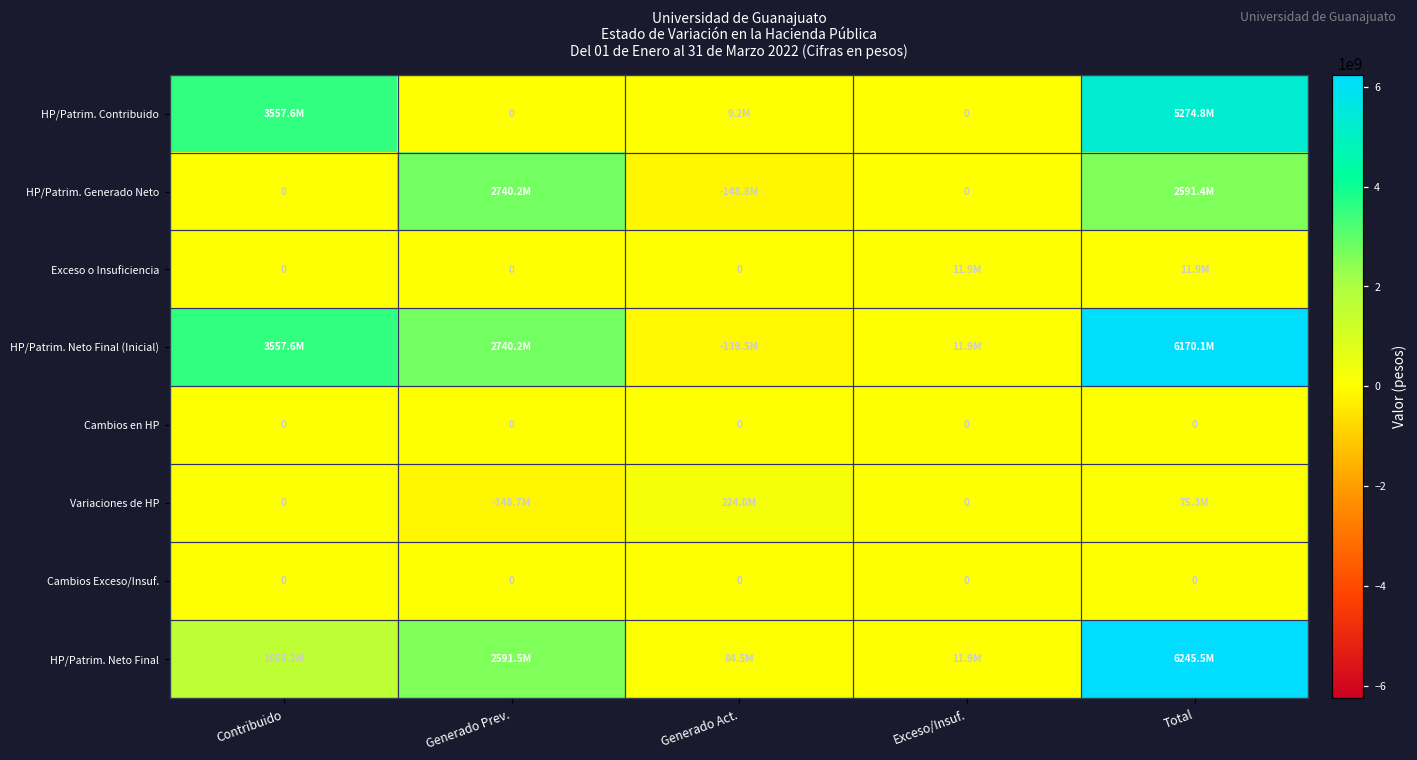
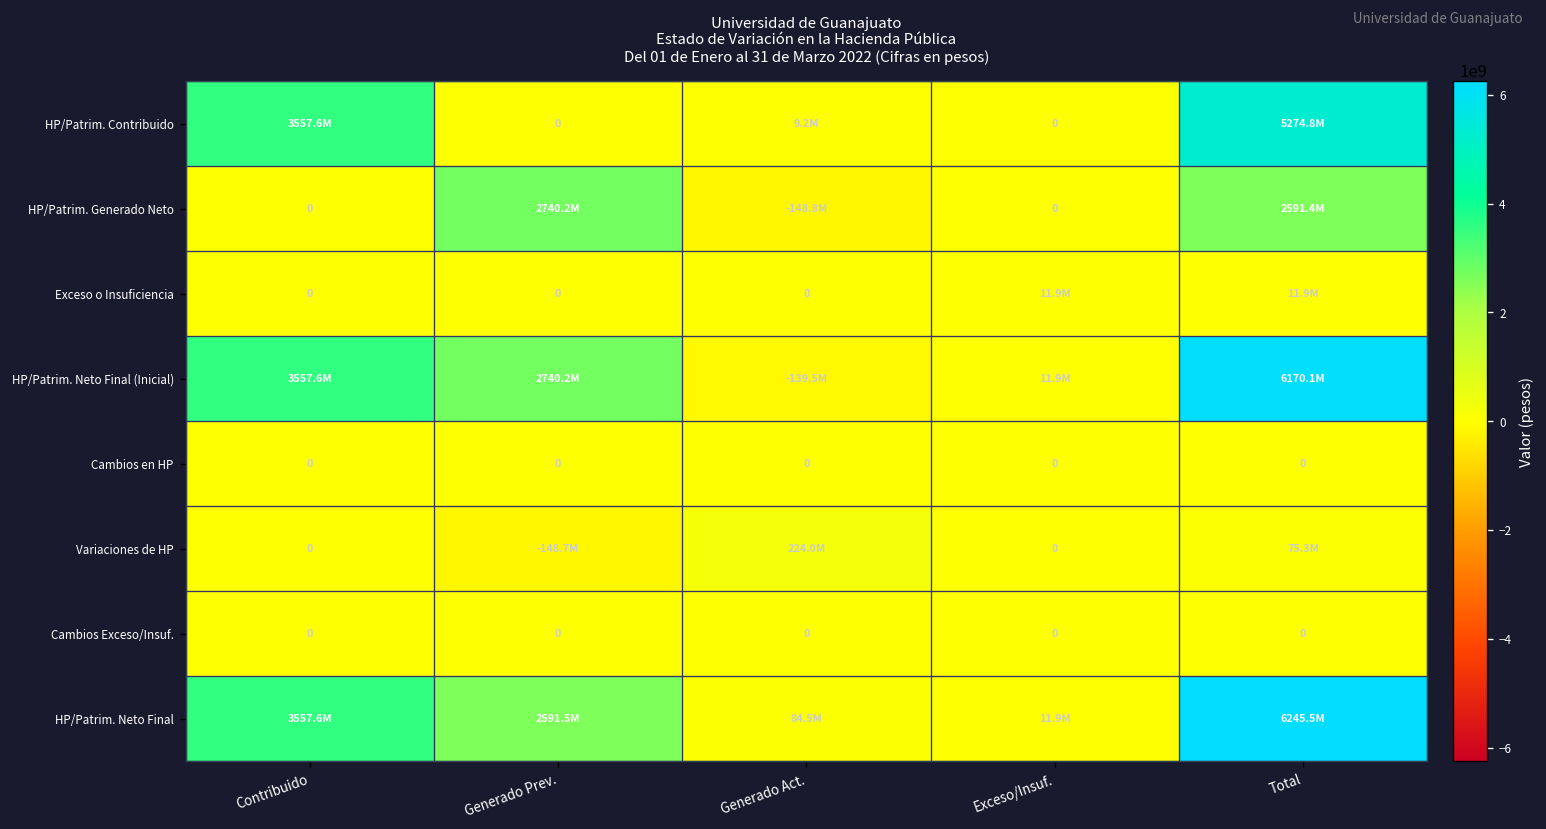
  {
    "HP/Patrim. Contribuido": {
      "Contribuido": "3557.6M",
      "Generado Prev.": "0",
      "Generado Act.": "9.2M",
      "Exceso/Insuf.": "0",
      "Total": "5274.8M"
    },
    "HP/Patrim. Generado Neto": {
      "Contribuido": "0",
      "Generado Prev.": "2740.2M",
      "Generado Act.": "-148.8M",
      "Exceso/Insuf.": "0",
      "Total": "2591.4M"
    },
    "Exceso o Insuficiencia": {
      "Contribuido": "0",
      "Generado Prev.": "0",
      "Generado Act.": "0",
      "Exceso/Insuf.": "11.9M",
      "Total": "11.9M"
    },
    "HP/Patrim. Neto Final (Inicial)": {
      "Contribuido": "3557.6M",
      "Generado Prev.": "2740.2M",
      "Generado Act.": "-139.5M",
      "Exceso/Insuf.": "11.9M",
      "Total": "6170.1M"
    },
    "Cambios en HP": {
      "Contribuido": "0",
      "Generado Prev.": "0",
      "Generado Act.": "0",
      "Exceso/Insuf.": "0",
      "Total": "0"
    },
    "Variaciones de HP": {
      "Contribuido": "0",
      "Generado Prev.": "-148.7M",
      "Generado Act.": "224.0M",
      "Exceso/Insuf.": "0",
      "Total": "75.3M"
    },
    "Cambios Exceso/Insuf.": {
      "Contribuido": "0",
      "Generado Prev.": "0",
      "Generado Act.": "0",
      "Exceso/Insuf.": "0",
      "Total": "0"
    },
    "HP/Patrim. Neto Final": {
-     "Contribuido": "1605.2M",
+     "Contribuido": "3557.6M",
      "Generado Prev.": "2591.5M",
      "Generado Act.": "84.5M",
      "Exceso/Insuf.": "11.9M",
      "Total": "6245.5M"
    }
  }
